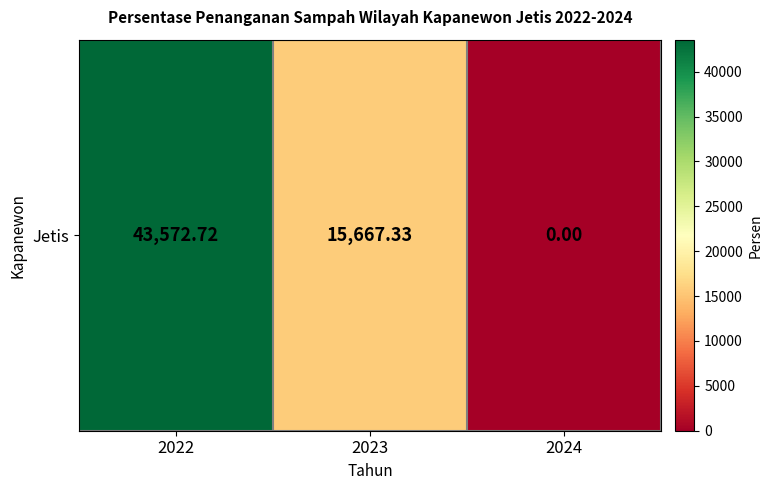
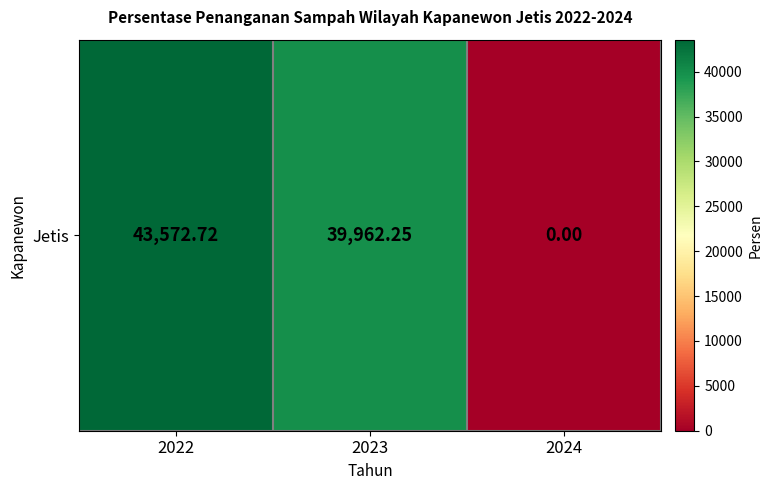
  {
    "Jetis": {
      "2022": "43,572.72",
-     "2023": "15,667.33",
+     "2023": "39,962.25",
      "2024": "0.00"
    }
  }
